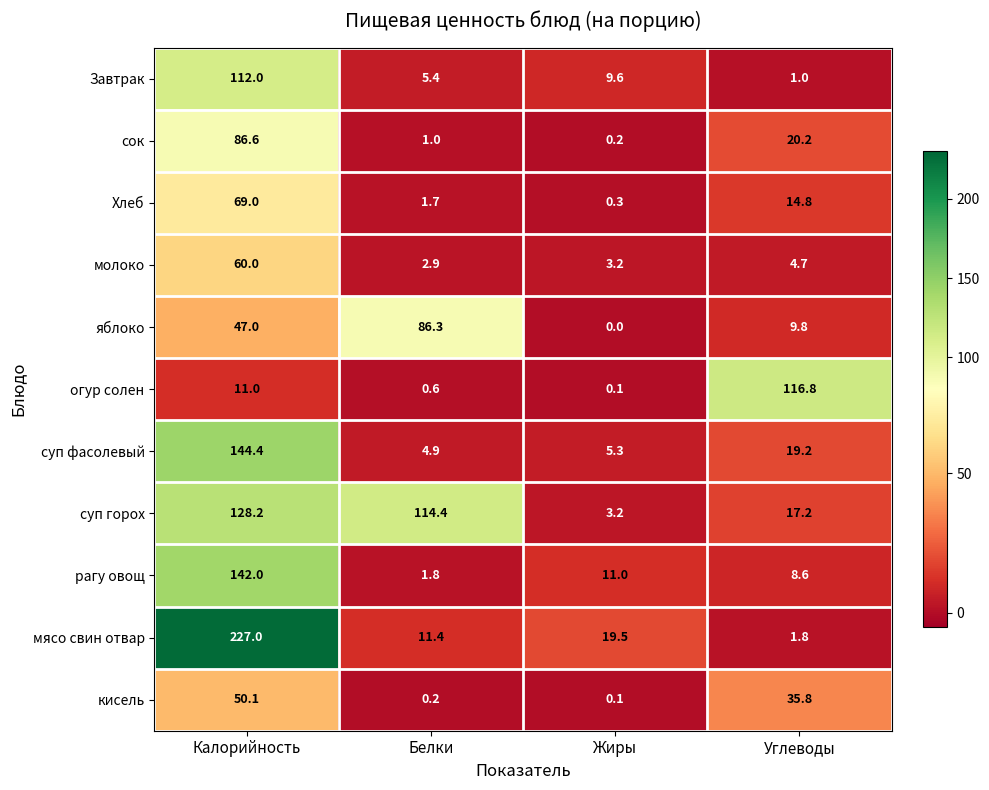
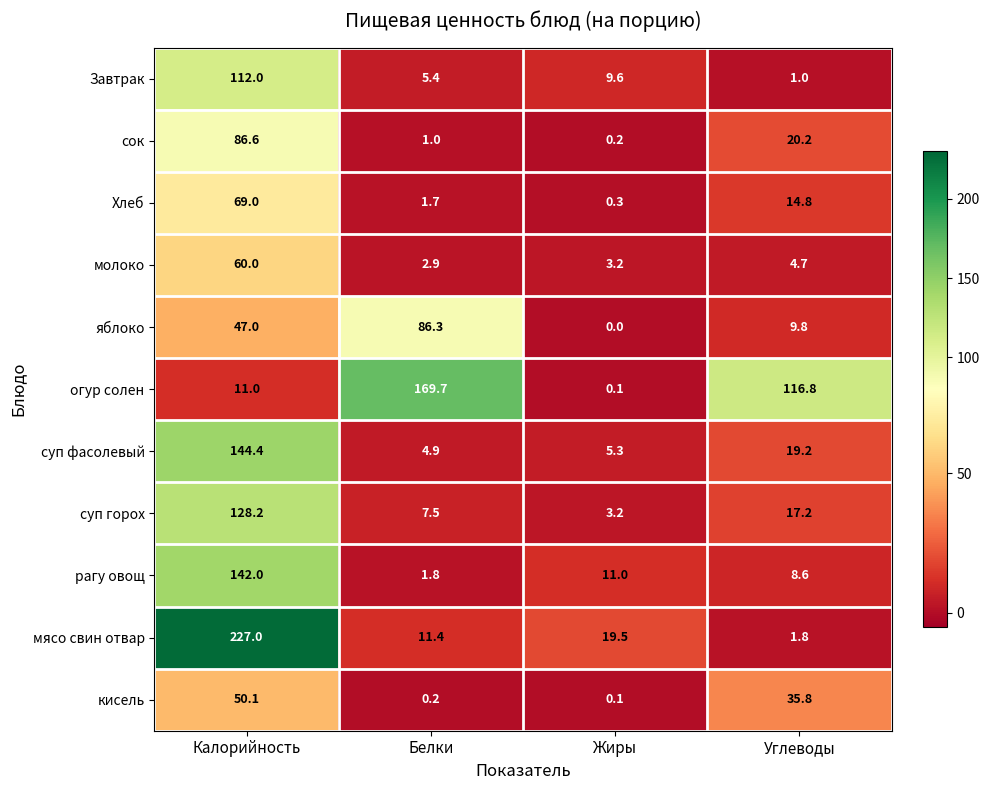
  {
    "Завтрак": {
      "Калорийность": 112.0,
      "Белки": 5.4,
      "Жиры": 9.6,
      "Углеводы": 1.0
    },
    "сок": {
      "Калорийность": 86.6,
      "Белки": 1.0,
      "Жиры": 0.2,
      "Углеводы": 20.2
    },
    "Хлеб": {
      "Калорийность": 69.0,
      "Белки": 1.7,
      "Жиры": 0.3,
      "Углеводы": 14.8
    },
    "молоко": {
      "Калорийность": 60.0,
      "Белки": 2.9,
      "Жиры": 3.2,
      "Углеводы": 4.7
    },
    "яблоко": {
      "Калорийность": 47.0,
      "Белки": 86.3,
      "Жиры": 0.0,
      "Углеводы": 9.8
    },
    "огур солен": {
      "Калорийность": 11.0,
-     "Белки": 0.6,
+     "Белки": 169.7,
      "Жиры": 0.1,
      "Углеводы": 116.8
    },
    "суп фасолевый": {
      "Калорийность": 144.4,
      "Белки": 4.9,
      "Жиры": 5.3,
      "Углеводы": 19.2
    },
    "суп горох": {
      "Калорийность": 128.2,
-     "Белки": 114.4,
+     "Белки": 7.5,
      "Жиры": 3.2,
      "Углеводы": 17.2
    },
    "рагу овощ": {
      "Калорийность": 142.0,
      "Белки": 1.8,
      "Жиры": 11.0,
      "Углеводы": 8.6
    },
    "мясо свин отвар": {
      "Калорийность": 227.0,
      "Белки": 11.4,
      "Жиры": 19.5,
      "Углеводы": 1.8
    },
    "кисель": {
      "Калорийность": 50.1,
      "Белки": 0.2,
      "Жиры": 0.1,
      "Углеводы": 35.8
    }
  }
